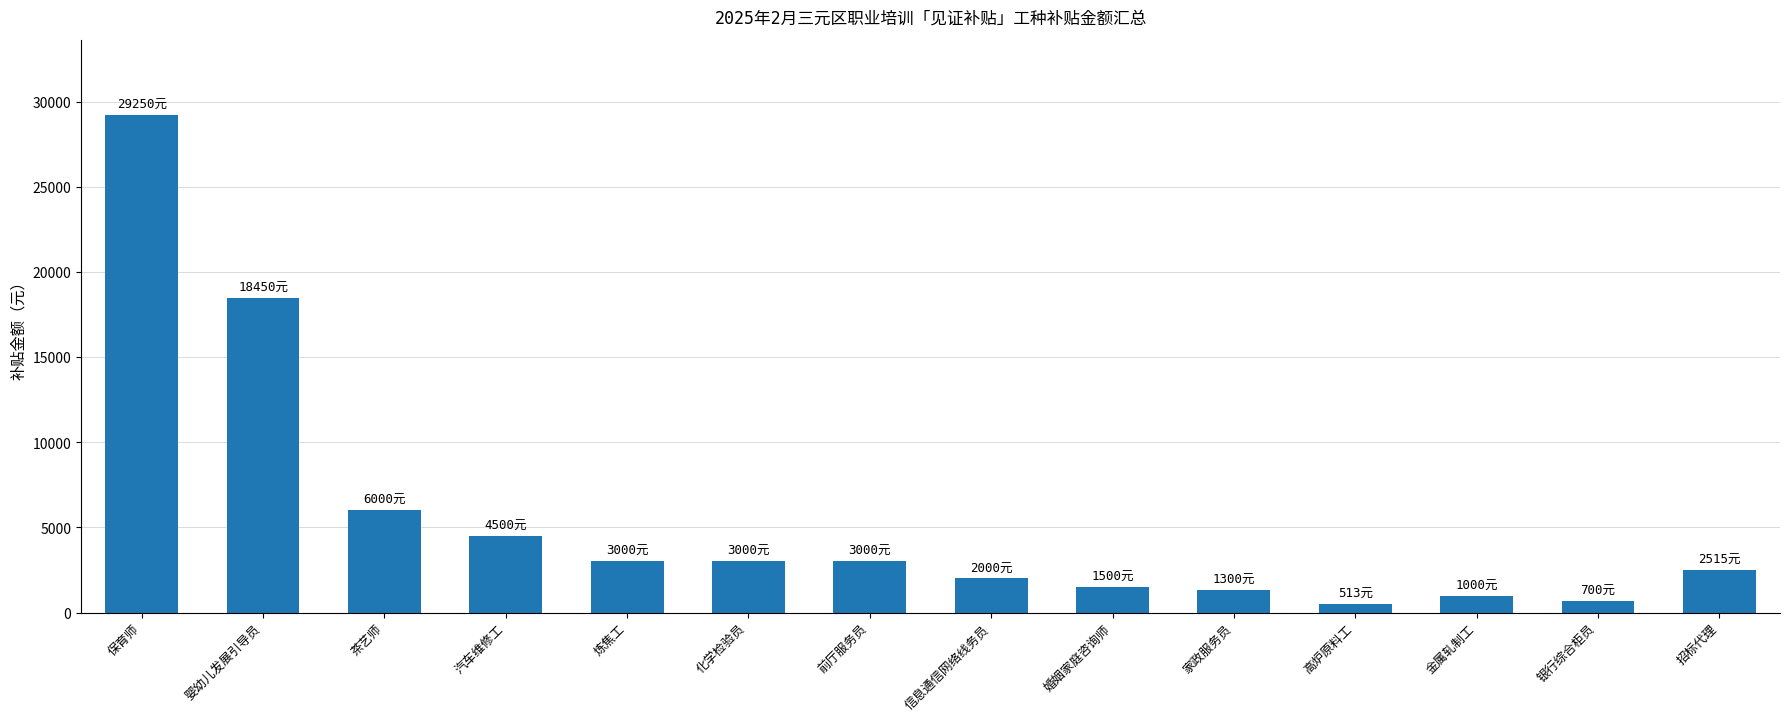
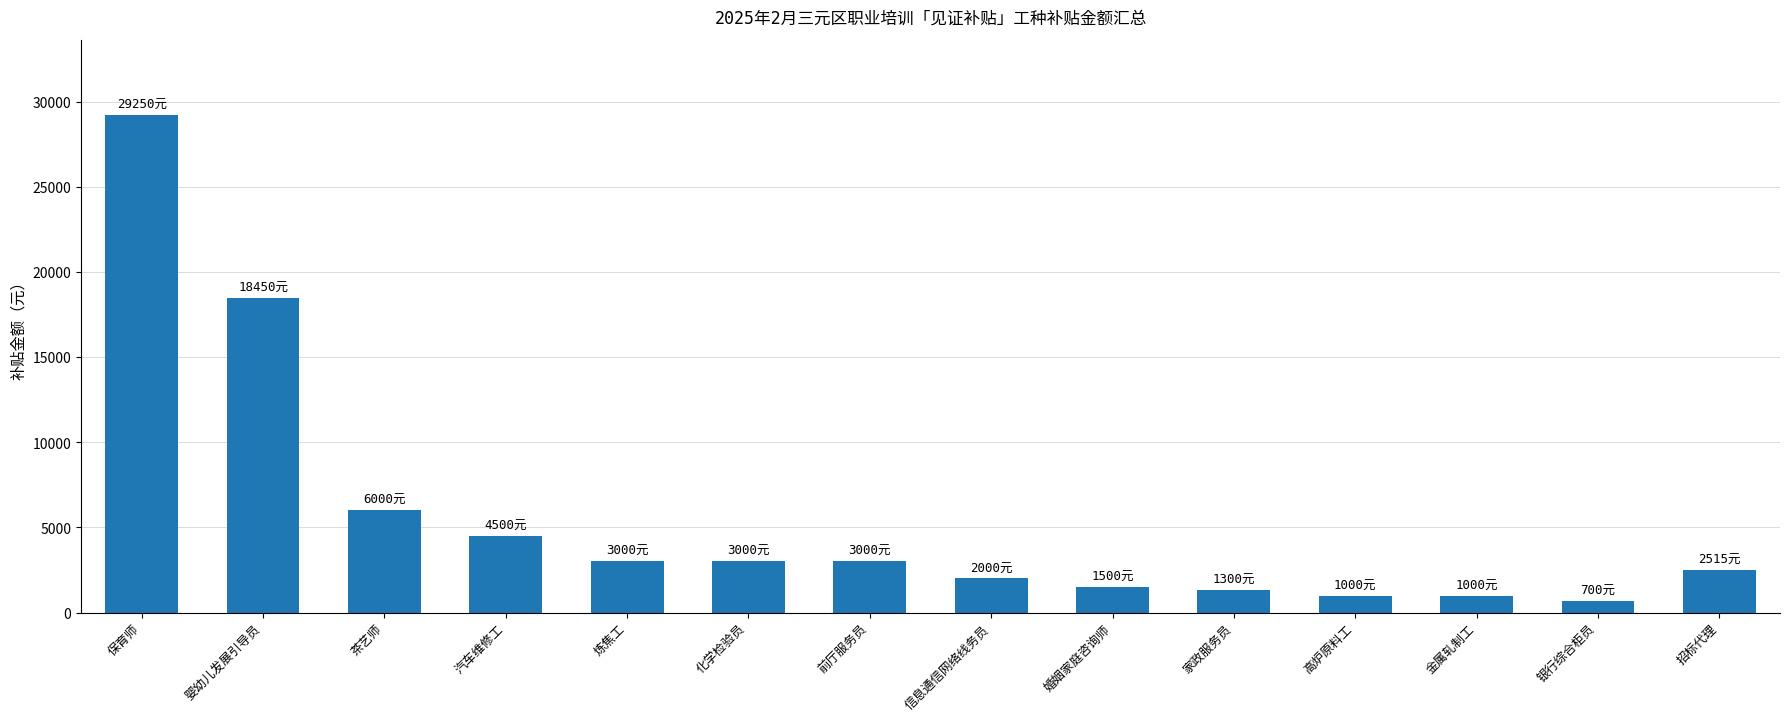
  {
    "保育师": "29250元",
    "婴幼儿发展引导员": "18450元",
    "茶艺师": "6000元",
    "汽车维修工": "4500元",
    "炼焦工": "3000元",
    "化学检验员": "3000元",
    "前厅服务员": "3000元",
    "信息通信网络线务员": "2000元",
    "婚姻家庭咨询师": "1500元",
    "家政服务员": "1300元",
-   "高炉原料工": "513元",
+   "高炉原料工": "1000元",
    "金属轧制工": "1000元",
    "银行综合柜员": "700元",
    "招标代理": "2515元"
  }
